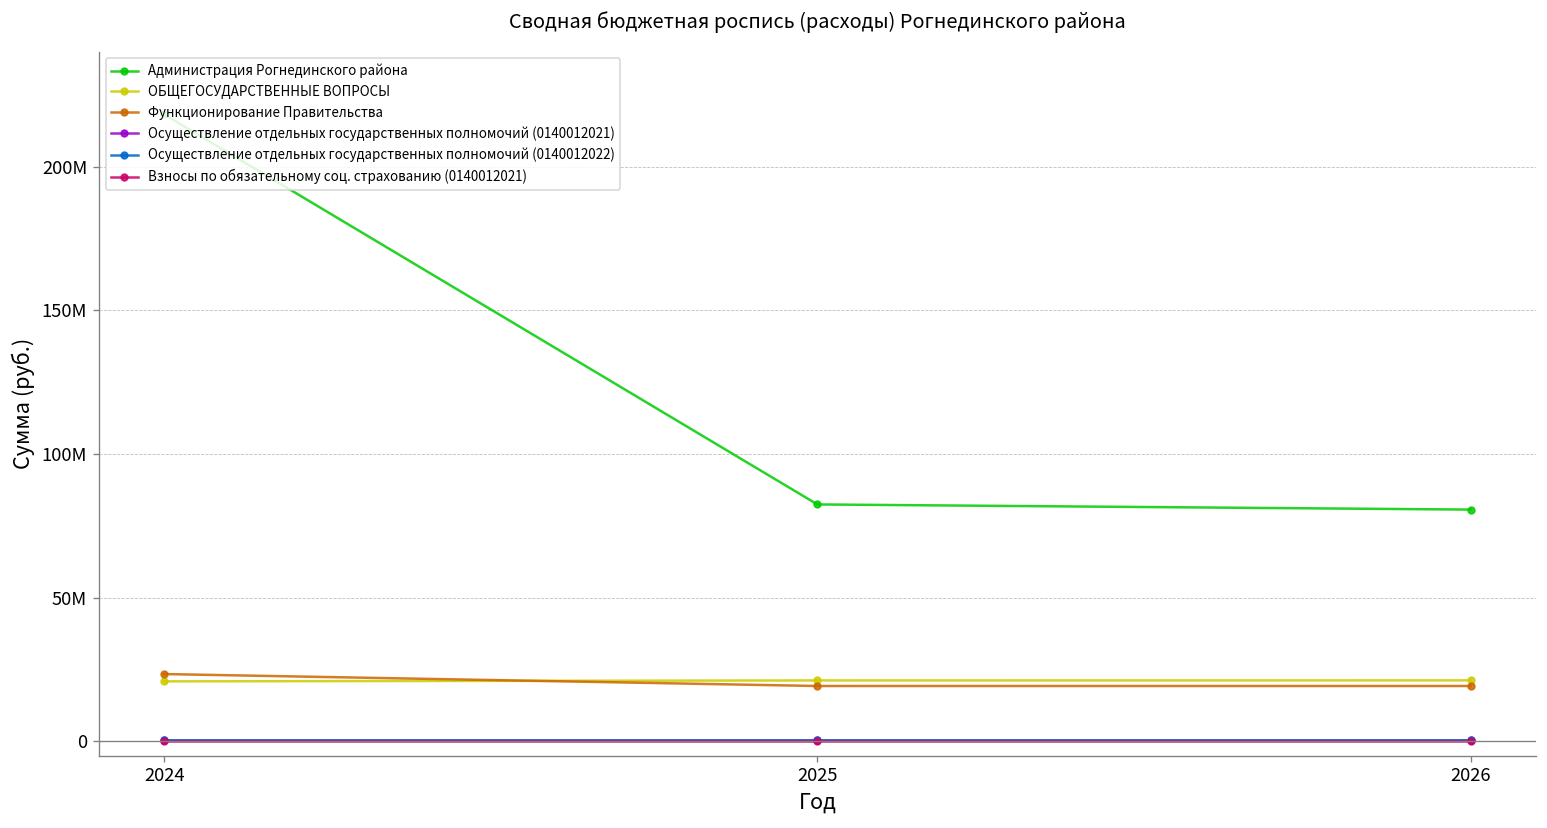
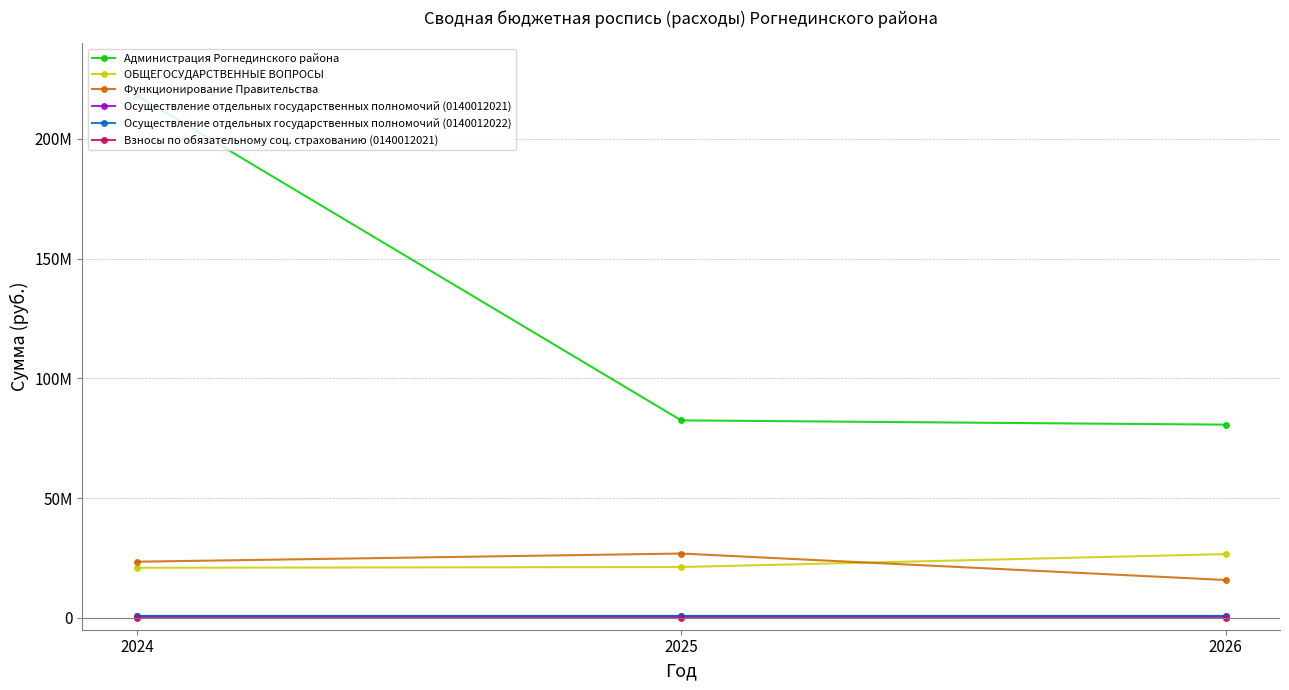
  {
    "Администрация Рогнединского района": {
      "2025": 82000000,
      "2026": 81000000
    },
    "ОБЩЕГОСУДАРСТВЕННЫЕ ВОПРОСЫ": {
      "2024": 21000000,
      "2025": 21000000,
-     "2026": 21000000
+     "2026": 27000000
    },
    "Функционирование Правительства": {
      "2024": 23000000,
-     "2025": 19000000,
-     "2026": 19000000
+     "2025": 27000000,
+     "2026": 16000000
    }
  }
